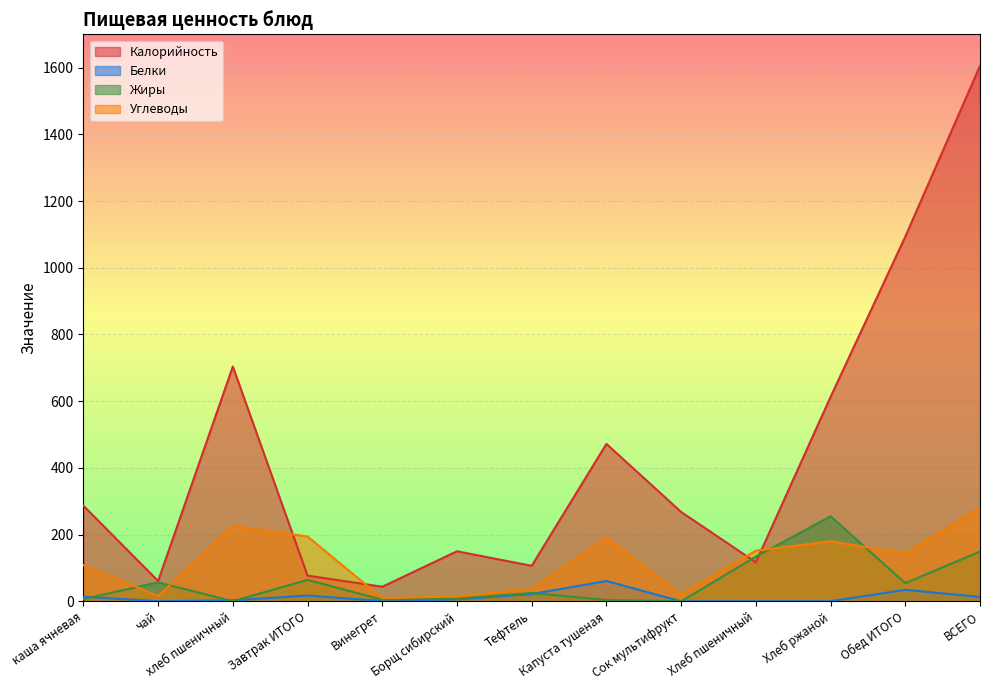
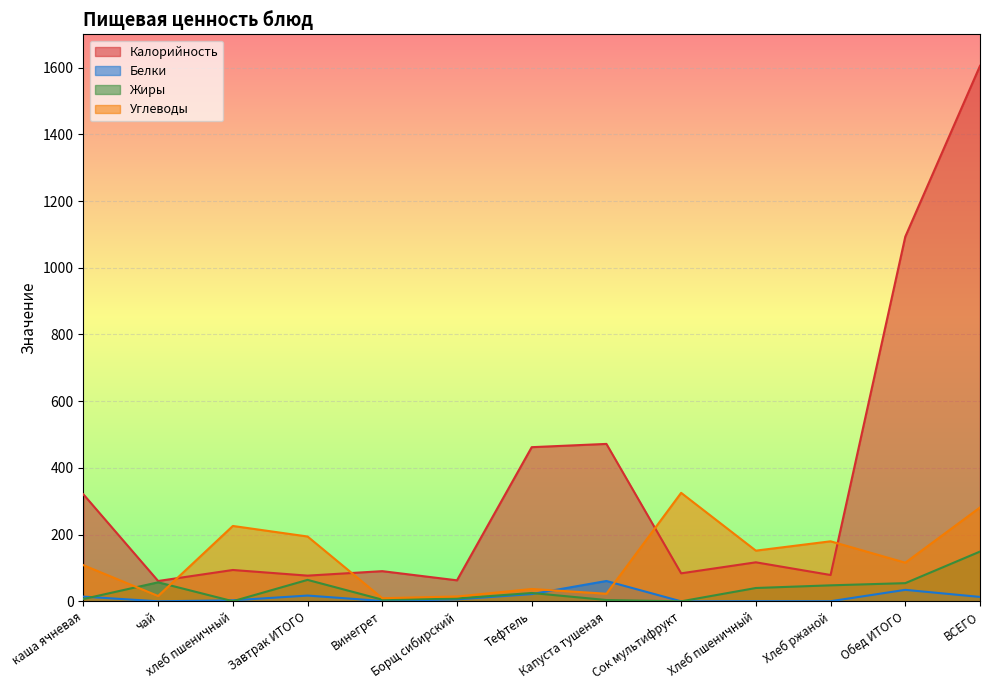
  {
    "Калорийность": {
-     "каша ячневая": 290,
-     "хлеб пшеничный": 700,
+     "каша ячневая": 320,
+     "хлеб пшеничный": 90,
      "Завтрак ИТОГО": 80,
-     "Винегрет": 40,
-     "Борщ сибирский": 150,
-     "Тефтель": 110,
+     "Винегрет": 90,
+     "Борщ сибирский": 60,
+     "Тефтель": 460,
      "Капуста тушеная": 470,
-     "Сок мультифрукт": 270,
+     "Сок мультифрукт": 80,
      "Хлеб пшеничный": 120,
-     "Хлеб ржаной": 610,
+     "Хлеб ржаной": 80,
      "Обед ИТОГО": 1090,
      "ВСЕГО": 1610
    },
    "Белки": {
      "чай": 0,
      "Завтрак ИТОГО": 20,
      "Капуста тушеная": 60,
      "Хлеб пшеничный": 0,
      "Хлеб ржаной": 0,
      "Обед ИТОГО": 30,
      "ВСЕГО": 10
    },
    "Жиры": {
      "Завтрак ИТОГО": 60,
      "Капуста тушеная": 0,
-     "Хлеб пшеничный": 130,
-     "Хлеб ржаной": 260,
+     "Хлеб пшеничный": 40,
+     "Хлеб ржаной": 50,
      "Обед ИТОГО": 50,
      "ВСЕГО": 150
    },
    "Углеводы": {
      "каша ячневая": 110,
      "чай": 20,
      "хлеб пшеничный": 230,
      "Завтрак ИТОГО": 190,
      "Тефтель": 40,
-     "Капуста тушеная": 190,
-     "Сок мультифрукт": 20,
+     "Капуста тушеная": 20,
+     "Сок мультифрукт": 330,
      "Хлеб пшеничный": 150,
      "Хлеб ржаной": 180,
-     "Обед ИТОГО": 140,
+     "Обед ИТОГО": 120,
      "ВСЕГО": 280
    }
  }
